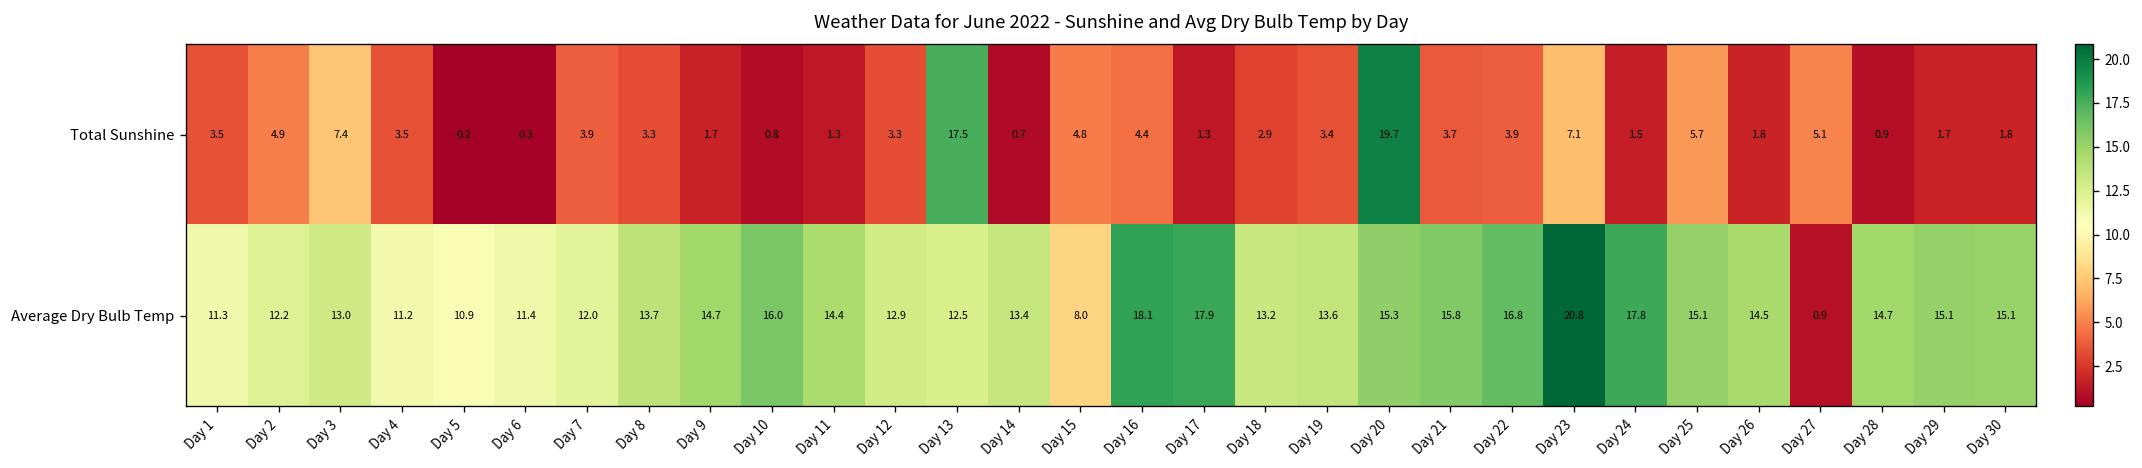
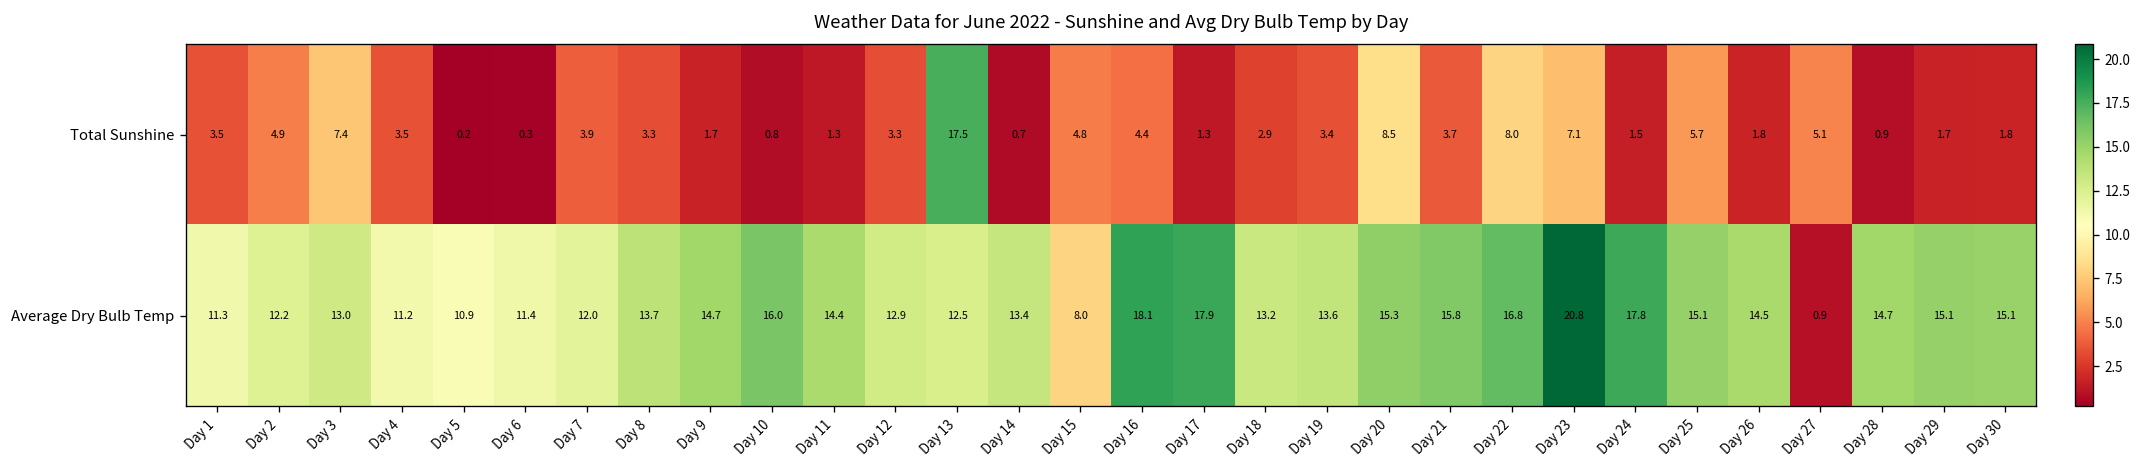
  {
    "Total Sunshine": {
      "Day 1": 3.5,
      "Day 2": 4.9,
      "Day 3": 7.4,
      "Day 4": 3.5,
      "Day 5": 0.2,
      "Day 6": 0.3,
      "Day 7": 3.9,
      "Day 8": 3.3,
      "Day 9": 1.7,
      "Day 10": 0.8,
      "Day 11": 1.3,
      "Day 12": 3.3,
      "Day 13": 17.5,
      "Day 14": 0.7,
      "Day 15": 4.8,
      "Day 16": 4.4,
      "Day 17": 1.3,
      "Day 18": 2.9,
      "Day 19": 3.4,
-     "Day 20": 19.7,
+     "Day 20": 8.5,
      "Day 21": 3.7,
-     "Day 22": 3.9,
+     "Day 22": 8.0,
      "Day 23": 7.1,
      "Day 24": 1.5,
      "Day 25": 5.7,
      "Day 26": 1.8,
      "Day 27": 5.1,
      "Day 28": 0.9,
      "Day 29": 1.7,
      "Day 30": 1.8
    },
    "Average Dry Bulb Temp": {
      "Day 1": 11.3,
      "Day 2": 12.2,
      "Day 3": 13.0,
      "Day 4": 11.2,
      "Day 5": 10.9,
      "Day 6": 11.4,
      "Day 7": 12.0,
      "Day 8": 13.7,
      "Day 9": 14.7,
      "Day 10": 16.0,
      "Day 11": 14.4,
      "Day 12": 12.9,
      "Day 13": 12.5,
      "Day 14": 13.4,
      "Day 15": 8.0,
      "Day 16": 18.1,
      "Day 17": 17.9,
      "Day 18": 13.2,
      "Day 19": 13.6,
      "Day 20": 15.3,
      "Day 21": 15.8,
      "Day 22": 16.8,
      "Day 23": 20.8,
      "Day 24": 17.8,
      "Day 25": 15.1,
      "Day 26": 14.5,
      "Day 27": 0.9,
      "Day 28": 14.7,
      "Day 29": 15.1,
      "Day 30": 15.1
    }
  }
